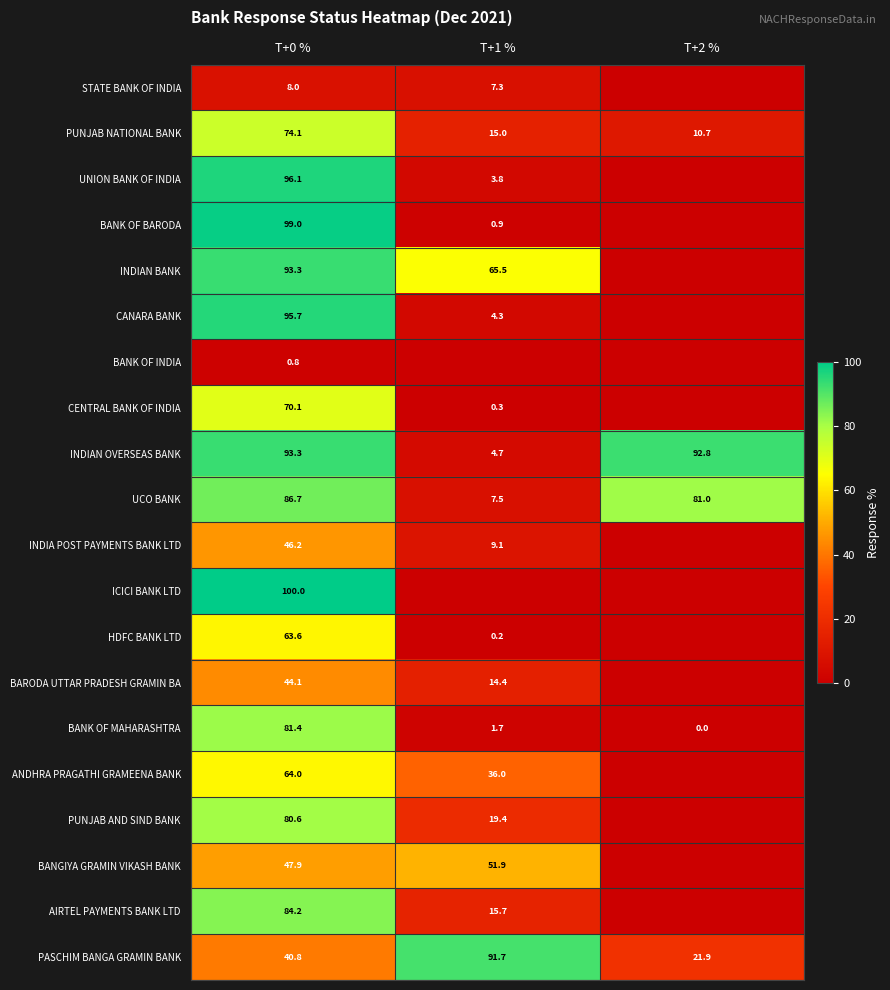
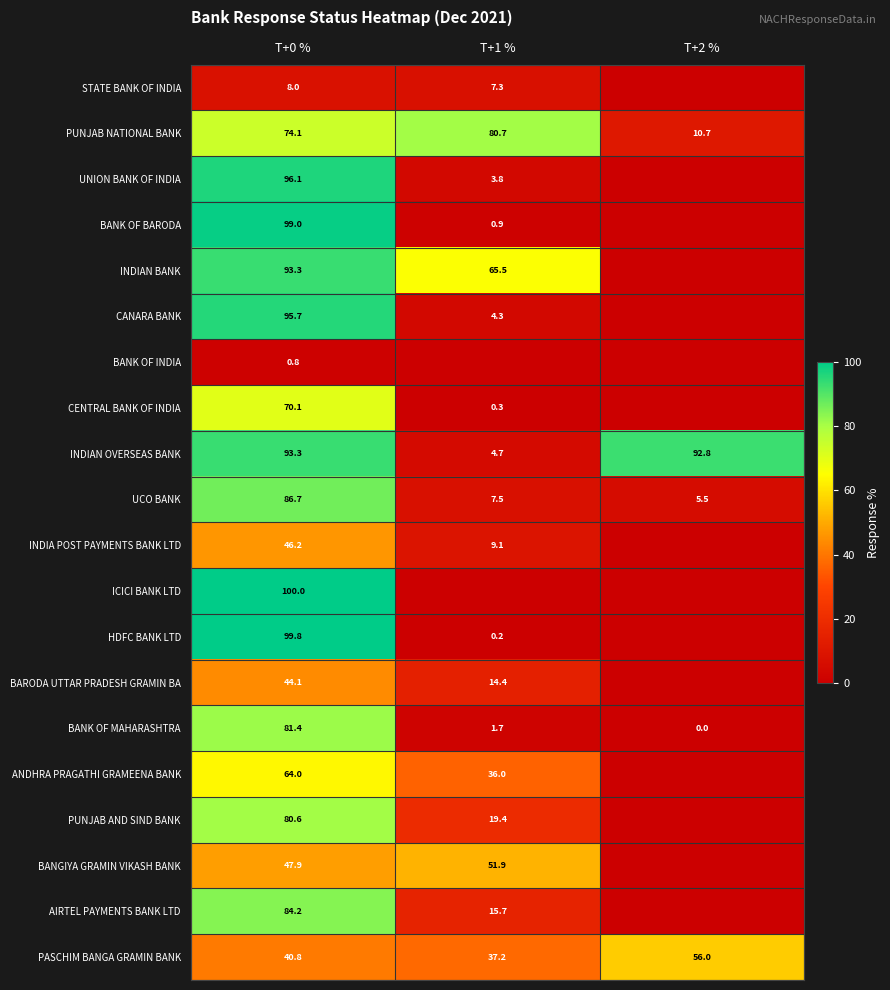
  {
    "STATE BANK OF INDIA": {
      "T+0 %": 8.0,
      "T+1 %": 7.3
    },
    "PUNJAB NATIONAL BANK": {
      "T+0 %": 74.1,
-     "T+1 %": 15.0,
+     "T+1 %": 80.7,
      "T+2 %": 10.7
    },
    "UNION BANK OF INDIA": {
      "T+0 %": 96.1,
      "T+1 %": 3.8
    },
    "BANK OF BARODA": {
      "T+0 %": 99.0,
      "T+1 %": 0.9
    },
    "INDIAN BANK": {
      "T+0 %": 93.3,
      "T+1 %": 65.5
    },
    "CANARA BANK": {
      "T+0 %": 95.7,
      "T+1 %": 4.3
    },
    "BANK OF INDIA": {
      "T+0 %": 0.8
    },
    "CENTRAL BANK OF INDIA": {
      "T+0 %": 70.1,
      "T+1 %": 0.3
    },
    "INDIAN OVERSEAS BANK": {
      "T+0 %": 93.3,
      "T+1 %": 4.7,
      "T+2 %": 92.8
    },
    "UCO BANK": {
      "T+0 %": 86.7,
      "T+1 %": 7.5,
-     "T+2 %": 81.0
+     "T+2 %": 5.5
    },
    "INDIA POST PAYMENTS BANK LTD": {
      "T+0 %": 46.2,
      "T+1 %": 9.1
    },
    "ICICI BANK LTD": {
      "T+0 %": 100.0
    },
    "HDFC BANK LTD": {
-     "T+0 %": 63.6,
+     "T+0 %": 99.8,
      "T+1 %": 0.2
    },
    "BARODA UTTAR PRADESH GRAMIN BA": {
      "T+0 %": 44.1,
      "T+1 %": 14.4
    },
    "BANK OF MAHARASHTRA": {
      "T+0 %": 81.4,
      "T+1 %": 1.7,
      "T+2 %": 0.0
    },
    "ANDHRA PRAGATHI GRAMEENA BANK": {
      "T+0 %": 64.0,
      "T+1 %": 36.0
    },
    "PUNJAB AND SIND BANK": {
      "T+0 %": 80.6,
      "T+1 %": 19.4
    },
    "BANGIYA GRAMIN VIKASH BANK": {
      "T+0 %": 47.9,
      "T+1 %": 51.9
    },
    "AIRTEL PAYMENTS BANK LTD": {
      "T+0 %": 84.2,
      "T+1 %": 15.7
    },
    "PASCHIM BANGA GRAMIN BANK": {
      "T+0 %": 40.8,
-     "T+1 %": 91.7,
-     "T+2 %": 21.9
+     "T+1 %": 37.2,
+     "T+2 %": 56.0
    }
  }
